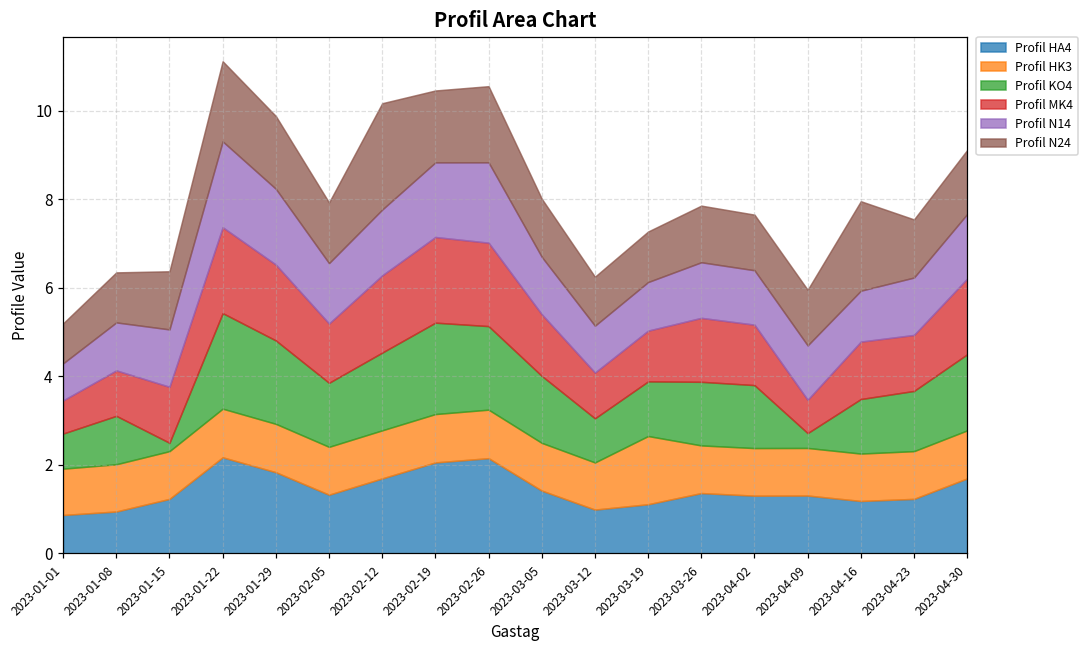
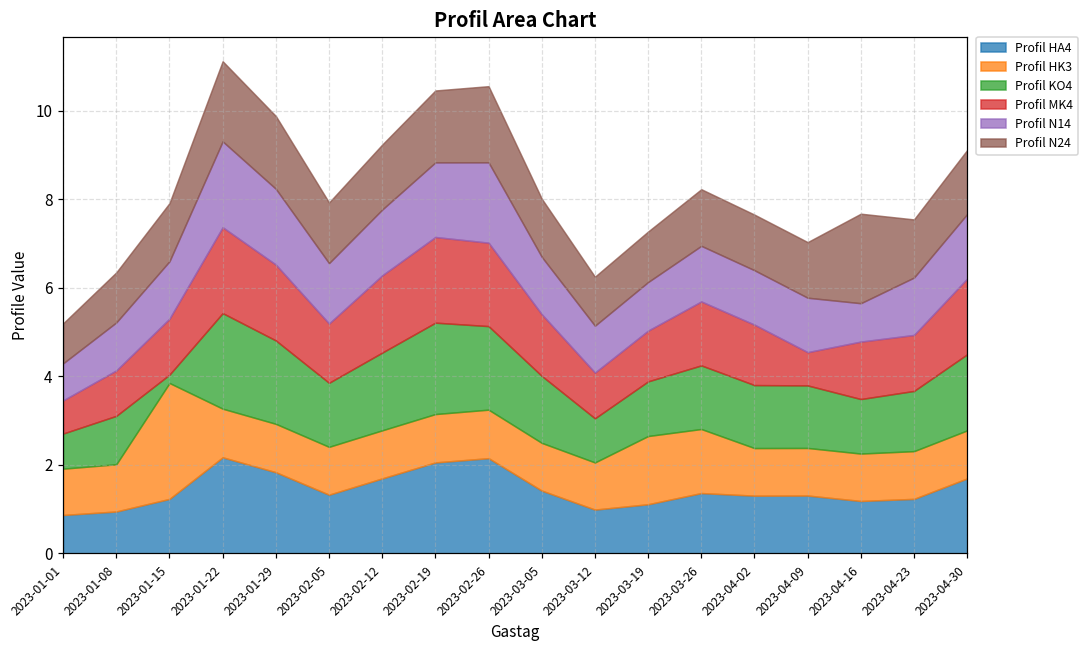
  {
    "Profil HA4": {
      "2023-01-01": 0.9,
      "2023-01-08": 0.9,
      "2023-01-15": 1.2,
      "2023-01-22": 2.2,
      "2023-01-29": 1.8,
      "2023-02-05": 1.3,
      "2023-02-12": 1.7,
      "2023-02-19": 2.1,
      "2023-02-26": 2.2,
      "2023-03-05": 1.4,
      "2023-03-12": 1.0,
      "2023-03-19": 1.1,
      "2023-03-26": 1.4,
      "2023-04-02": 1.3,
      "2023-04-09": 1.3,
      "2023-04-16": 1.2,
      "2023-04-23": 1.2,
      "2023-04-30": 1.7
    },
    "Profil HK3": {
      "2023-01-01": 1.0,
      "2023-01-08": 1.1,
-     "2023-01-15": 1.1,
+     "2023-01-15": 2.6,
      "2023-01-22": 1.1,
      "2023-01-29": 1.1,
      "2023-02-05": 1.1,
      "2023-02-12": 1.1,
      "2023-02-19": 1.1,
      "2023-02-26": 1.1,
      "2023-03-05": 1.1,
      "2023-03-12": 1.1,
      "2023-03-19": 1.5,
-     "2023-03-26": 1.1,
+     "2023-03-26": 1.4,
      "2023-04-02": 1.1,
      "2023-04-09": 1.1,
      "2023-04-16": 1.1,
      "2023-04-23": 1.1,
      "2023-04-30": 1.1
    },
    "Profil KO4": {
      "2023-01-01": 0.8,
      "2023-01-08": 1.1,
      "2023-01-15": 0.2,
      "2023-01-22": 2.2,
      "2023-01-29": 1.9,
      "2023-02-05": 1.4,
      "2023-02-12": 1.8,
      "2023-02-19": 2.1,
      "2023-02-26": 1.9,
      "2023-03-05": 1.5,
      "2023-03-12": 1.0,
      "2023-03-19": 1.2,
      "2023-03-26": 1.4,
      "2023-04-02": 1.4,
-     "2023-04-09": 0.3,
+     "2023-04-09": 1.4,
      "2023-04-16": 1.2,
      "2023-04-23": 1.4,
      "2023-04-30": 1.7
    },
    "Profil MK4": {
      "2023-01-01": 0.7,
      "2023-01-08": 1.0,
      "2023-01-15": 1.3,
      "2023-01-22": 1.9,
      "2023-01-29": 1.7,
      "2023-02-05": 1.3,
      "2023-02-12": 1.7,
      "2023-02-19": 1.9,
      "2023-02-26": 1.9,
      "2023-03-05": 1.4,
      "2023-03-12": 1.0,
      "2023-03-19": 1.1,
      "2023-03-26": 1.4,
      "2023-04-02": 1.4,
      "2023-04-09": 0.8,
      "2023-04-16": 1.3,
      "2023-04-23": 1.3,
      "2023-04-30": 1.7
    },
    "Profil N14": {
      "2023-01-01": 0.8,
      "2023-01-08": 1.1,
      "2023-01-15": 1.3,
      "2023-01-22": 1.9,
      "2023-01-29": 1.7,
      "2023-02-05": 1.4,
      "2023-02-12": 1.5,
      "2023-02-19": 1.7,
      "2023-02-26": 1.8,
      "2023-03-05": 1.3,
      "2023-03-12": 1.1,
      "2023-03-19": 1.1,
      "2023-03-26": 1.3,
      "2023-04-02": 1.2,
      "2023-04-09": 1.2,
-     "2023-04-16": 1.1,
+     "2023-04-16": 0.9,
      "2023-04-23": 1.3,
      "2023-04-30": 1.5
    },
    "Profil N24": {
      "2023-01-01": 0.9,
      "2023-01-08": 1.1,
      "2023-01-15": 1.3,
      "2023-01-22": 1.8,
      "2023-01-29": 1.6,
      "2023-02-05": 1.4,
-     "2023-02-12": 2.4,
+     "2023-02-12": 1.5,
      "2023-02-19": 1.6,
      "2023-02-26": 1.7,
      "2023-03-05": 1.3,
      "2023-03-12": 1.1,
      "2023-03-19": 1.1,
      "2023-03-26": 1.3,
      "2023-04-02": 1.3,
      "2023-04-09": 1.3,
      "2023-04-16": 2.0,
      "2023-04-23": 1.3,
      "2023-04-30": 1.4
    }
  }
